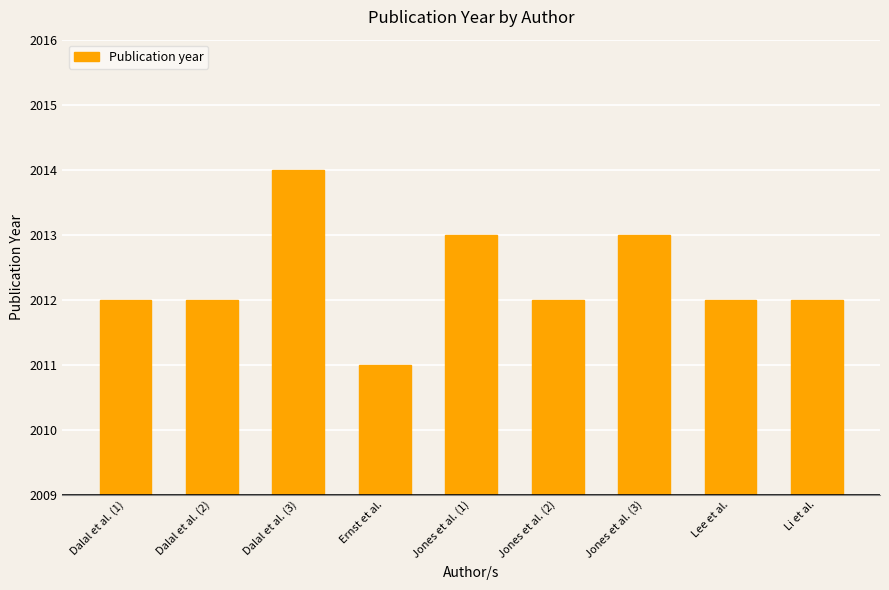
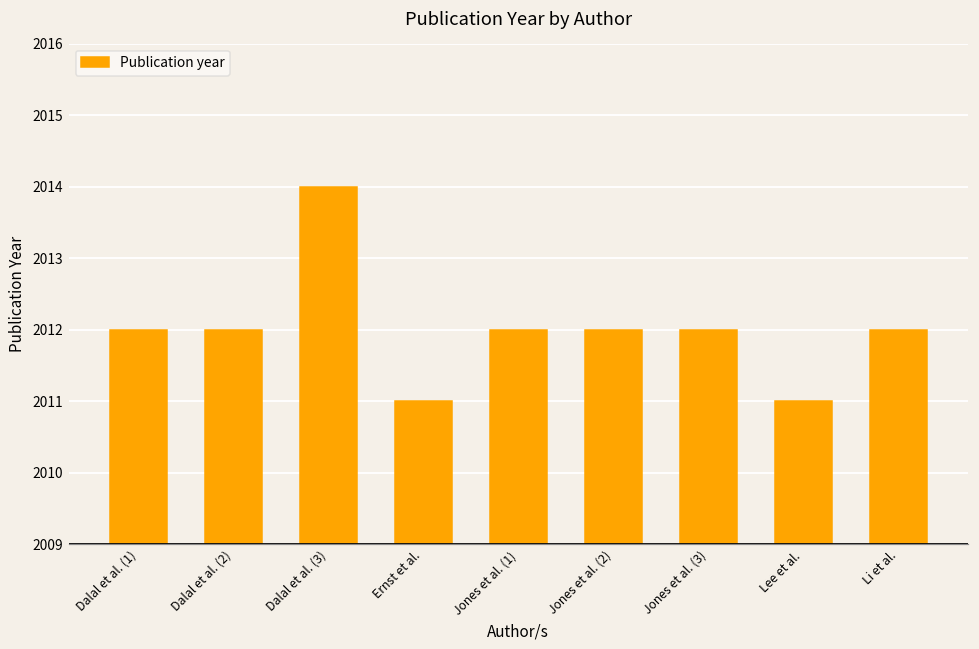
  {
    "Dalal et al. (1)": 2012,
    "Dalal et al. (2)": 2012,
    "Dalal et al. (3)": 2014,
    "Ernst et al.": 2011,
-   "Jones et al. (1)": 2013,
+   "Jones et al. (1)": 2012,
    "Jones et al. (2)": 2012,
-   "Jones et al. (3)": 2013,
-   "Lee et al.": 2012,
+   "Jones et al. (3)": 2012,
+   "Lee et al.": 2011,
    "Li et al.": 2012
  }
